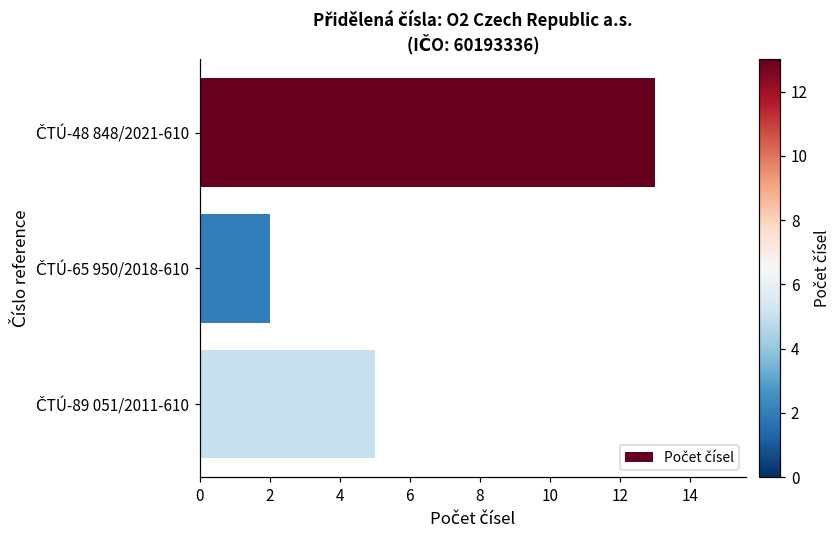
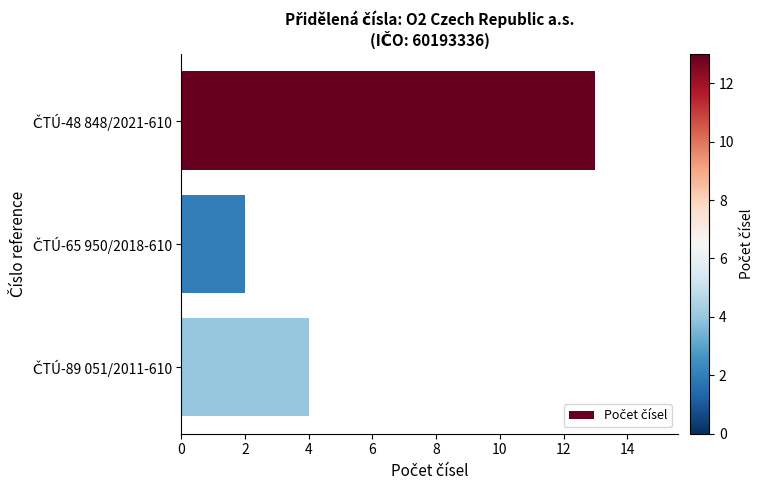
  {
    "ČTÚ-48 848/2021-610": 13,
    "ČTÚ-65 950/2018-610": 2,
-   "ČTÚ-89 051/2011-610": 5
+   "ČTÚ-89 051/2011-610": 4
  }
